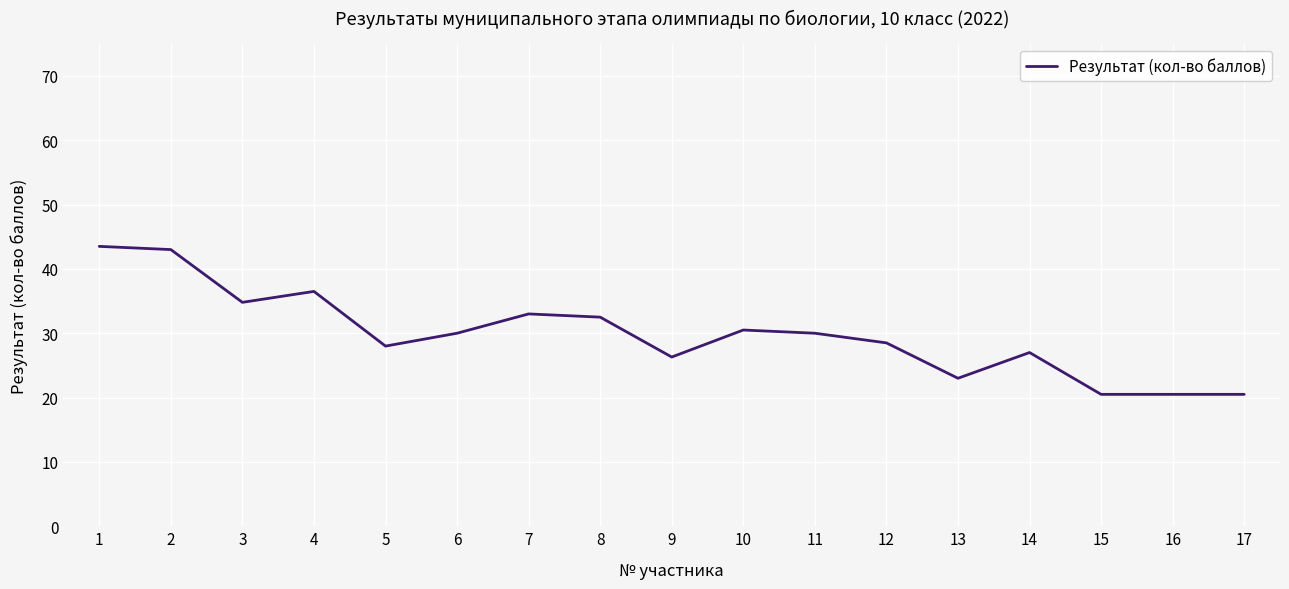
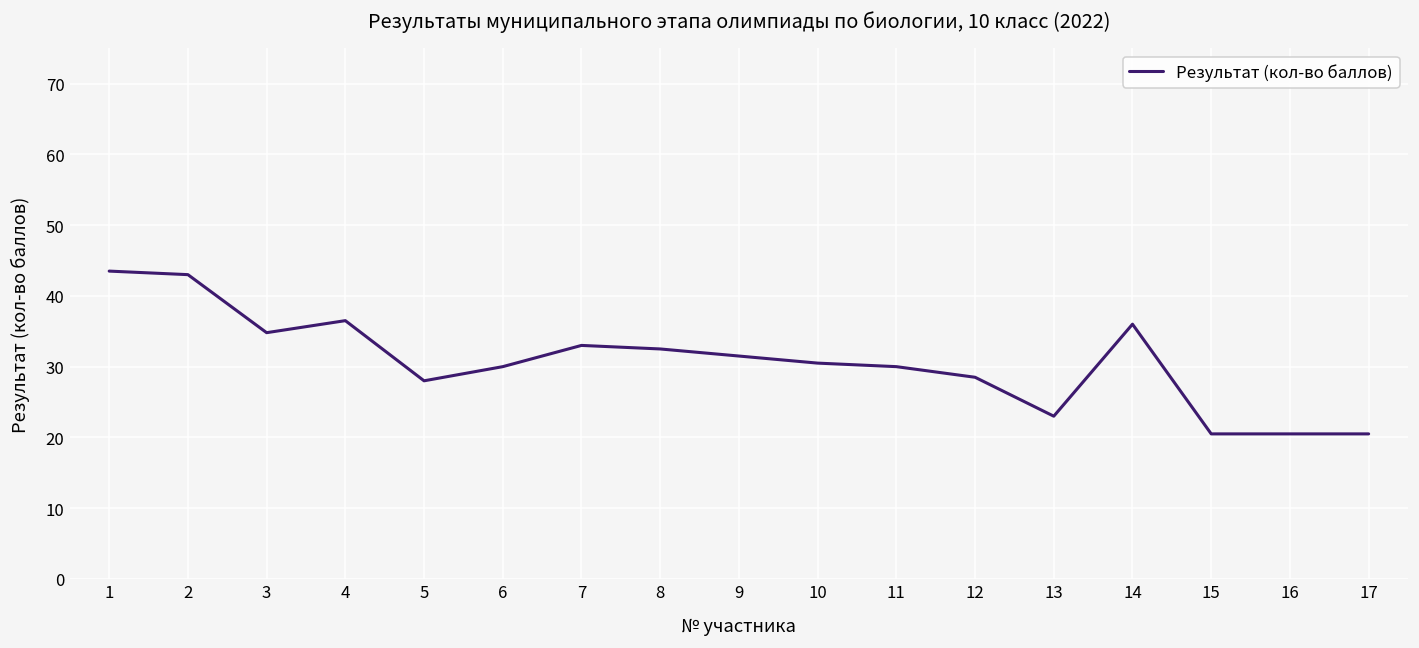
  {
    "1": 44,
    "2": 43,
    "3": 35,
    "4": 37,
    "5": 28,
    "6": 30,
    "7": 33,
    "8": 33,
-   "9": 26,
+   "9": 32,
    "10": 31,
    "11": 30,
    "12": 29,
    "13": 23,
-   "14": 27,
+   "14": 36,
    "15": 21,
    "16": 21,
    "17": 21
  }
